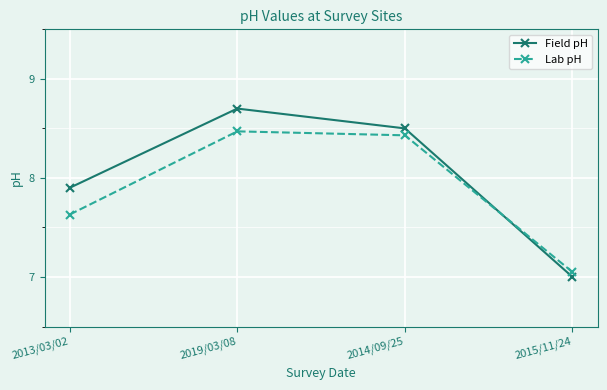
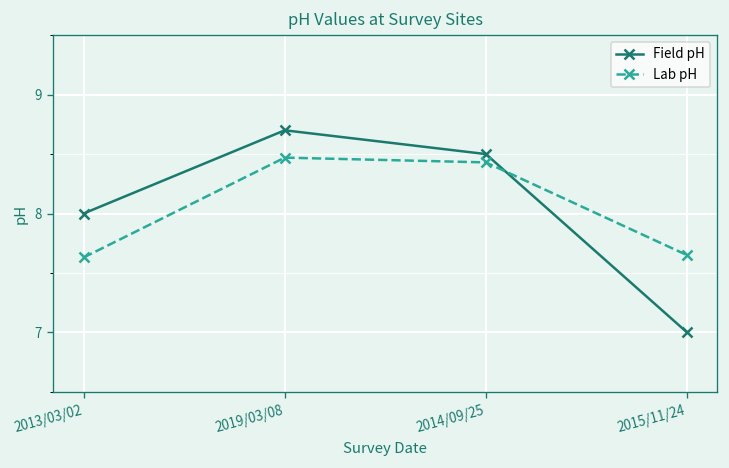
  {
    "Field pH": {
-     "2013/03/02": 7.9,
+     "2013/03/02": 8.0,
      "2019/03/08": 8.7,
      "2014/09/25": 8.5,
      "2015/11/24": 7.0
    },
    "Lab pH": {
      "2013/03/02": 7.6,
      "2019/03/08": 8.5,
      "2014/09/25": 8.4,
-     "2015/11/24": 7.1
+     "2015/11/24": 7.7
    }
  }
